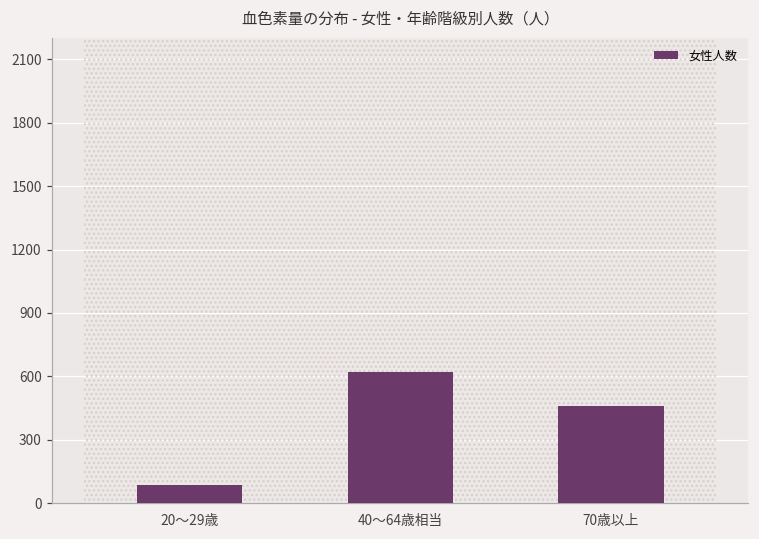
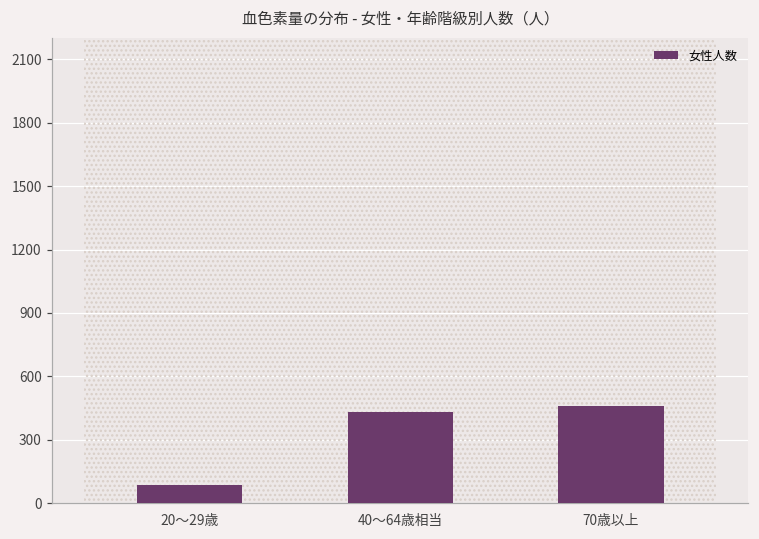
  {
    "女性人数": {
      "20〜29歳": 80,
-     "40〜64歳相当": 620,
+     "40〜64歳相当": 430,
      "70歳以上": 460
    }
  }
